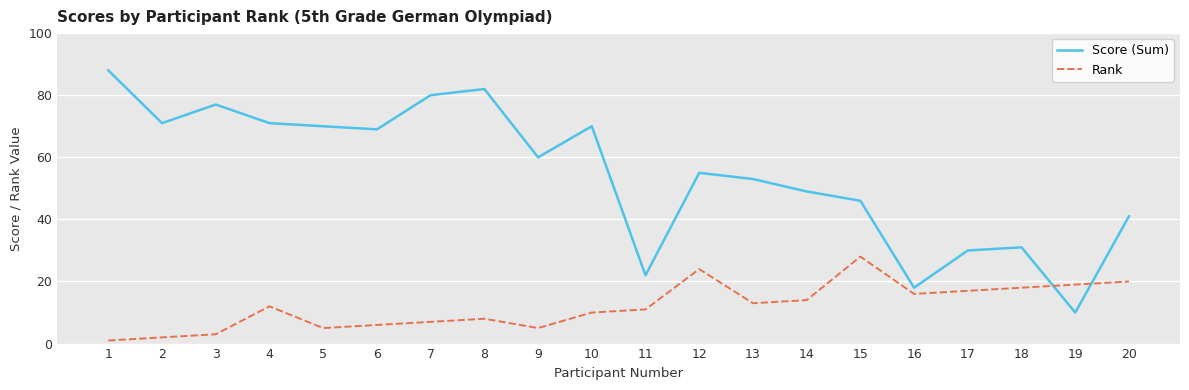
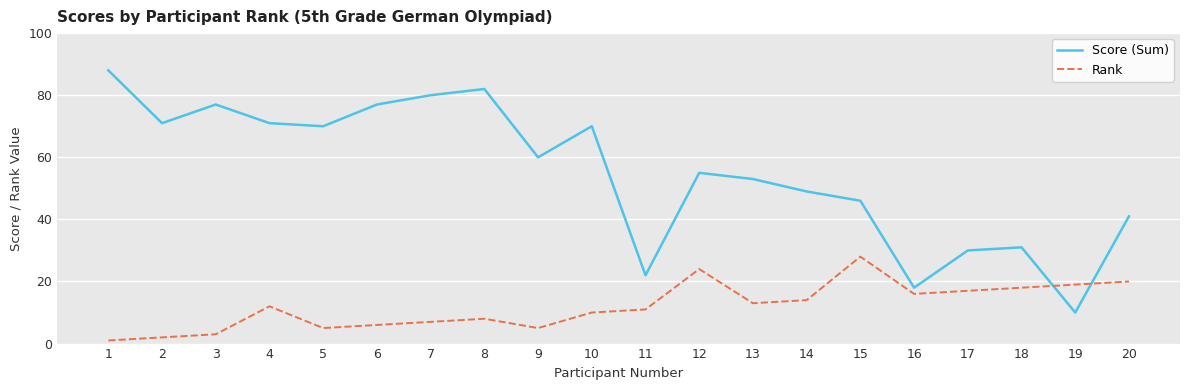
  {
    "Score (Sum)": {
      "1": 88,
      "2": 71,
      "3": 77,
      "4": 71,
      "5": 70,
-     "6": 69,
+     "6": 77,
      "7": 80,
      "8": 82,
      "9": 60,
      "10": 70,
      "11": 22,
      "12": 55,
      "13": 53,
      "14": 49,
      "15": 46,
      "16": 18,
      "17": 30,
      "18": 31,
      "19": 10,
      "20": 41
    },
    "Rank": {
      "1": 1,
      "2": 2,
      "3": 3,
      "4": 12,
      "5": 5,
      "6": 6,
      "7": 7,
      "8": 8,
      "9": 5,
      "10": 10,
      "11": 11,
      "12": 24,
      "13": 13,
      "14": 14,
      "15": 28,
      "16": 16,
      "17": 17,
      "18": 18,
      "19": 19,
      "20": 20
    }
  }
